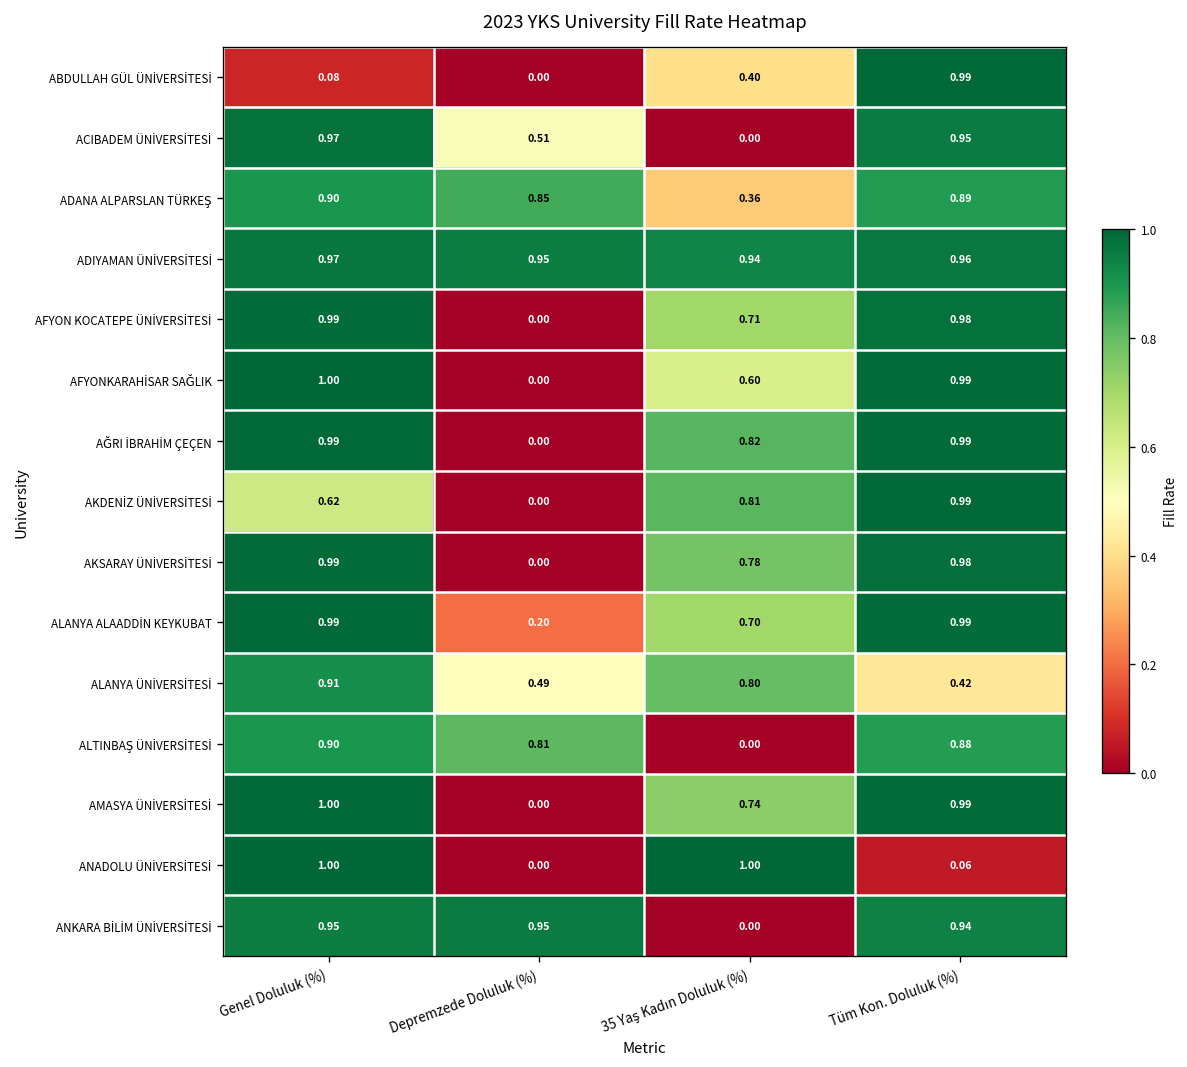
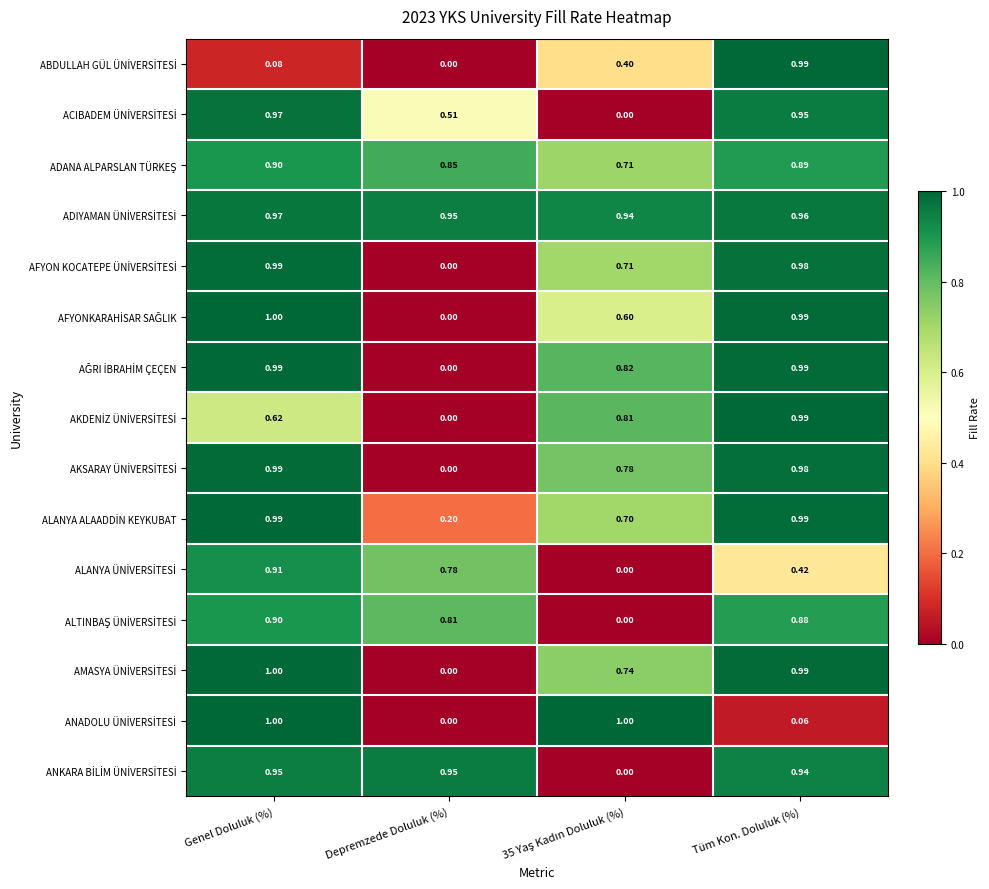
  {
    "ABDULLAH GÜL ÜNİVERSİTESİ": {
      "Genel Doluluk (%)": 0.08,
      "Depremzede Doluluk (%)": 0.00,
      "35 Yaş Kadın Doluluk (%)": 0.40,
      "Tüm Kon. Doluluk (%)": 0.99
    },
    "ACIBADEM ÜNİVERSİTESİ": {
      "Genel Doluluk (%)": 0.97,
      "Depremzede Doluluk (%)": 0.51,
      "35 Yaş Kadın Doluluk (%)": 0.00,
      "Tüm Kon. Doluluk (%)": 0.95
    },
    "ADANA ALPARSLAN TÜRKEŞ": {
      "Genel Doluluk (%)": 0.90,
      "Depremzede Doluluk (%)": 0.85,
-     "35 Yaş Kadın Doluluk (%)": 0.36,
+     "35 Yaş Kadın Doluluk (%)": 0.71,
      "Tüm Kon. Doluluk (%)": 0.89
    },
    "ADIYAMAN ÜNİVERSİTESİ": {
      "Genel Doluluk (%)": 0.97,
      "Depremzede Doluluk (%)": 0.95,
      "35 Yaş Kadın Doluluk (%)": 0.94,
      "Tüm Kon. Doluluk (%)": 0.96
    },
    "AFYON KOCATEPE ÜNİVERSİTESİ": {
      "Genel Doluluk (%)": 0.99,
      "Depremzede Doluluk (%)": 0.00,
      "35 Yaş Kadın Doluluk (%)": 0.71,
      "Tüm Kon. Doluluk (%)": 0.98
    },
    "AFYONKARAHİSAR SAĞLIK": {
      "Genel Doluluk (%)": 1.00,
      "Depremzede Doluluk (%)": 0.00,
      "35 Yaş Kadın Doluluk (%)": 0.60,
      "Tüm Kon. Doluluk (%)": 0.99
    },
    "AĞRI İBRAHİM ÇEÇEN": {
      "Genel Doluluk (%)": 0.99,
      "Depremzede Doluluk (%)": 0.00,
      "35 Yaş Kadın Doluluk (%)": 0.82,
      "Tüm Kon. Doluluk (%)": 0.99
    },
    "AKDENİZ ÜNİVERSİTESİ": {
      "Genel Doluluk (%)": 0.62,
      "Depremzede Doluluk (%)": 0.00,
      "35 Yaş Kadın Doluluk (%)": 0.81,
      "Tüm Kon. Doluluk (%)": 0.99
    },
    "AKSARAY ÜNİVERSİTESİ": {
      "Genel Doluluk (%)": 0.99,
      "Depremzede Doluluk (%)": 0.00,
      "35 Yaş Kadın Doluluk (%)": 0.78,
      "Tüm Kon. Doluluk (%)": 0.98
    },
    "ALANYA ALAADDİN KEYKUBAT": {
      "Genel Doluluk (%)": 0.99,
      "Depremzede Doluluk (%)": 0.20,
      "35 Yaş Kadın Doluluk (%)": 0.70,
      "Tüm Kon. Doluluk (%)": 0.99
    },
    "ALANYA ÜNİVERSİTESİ": {
      "Genel Doluluk (%)": 0.91,
-     "Depremzede Doluluk (%)": 0.49,
-     "35 Yaş Kadın Doluluk (%)": 0.80,
+     "Depremzede Doluluk (%)": 0.78,
+     "35 Yaş Kadın Doluluk (%)": 0.00,
      "Tüm Kon. Doluluk (%)": 0.42
    },
    "ALTINBAŞ ÜNİVERSİTESİ": {
      "Genel Doluluk (%)": 0.90,
      "Depremzede Doluluk (%)": 0.81,
      "35 Yaş Kadın Doluluk (%)": 0.00,
      "Tüm Kon. Doluluk (%)": 0.88
    },
    "AMASYA ÜNİVERSİTESİ": {
      "Genel Doluluk (%)": 1.00,
      "Depremzede Doluluk (%)": 0.00,
      "35 Yaş Kadın Doluluk (%)": 0.74,
      "Tüm Kon. Doluluk (%)": 0.99
    },
    "ANADOLU ÜNİVERSİTESİ": {
      "Genel Doluluk (%)": 1.00,
      "Depremzede Doluluk (%)": 0.00,
      "35 Yaş Kadın Doluluk (%)": 1.00,
      "Tüm Kon. Doluluk (%)": 0.06
    },
    "ANKARA BİLİM ÜNİVERSİTESİ": {
      "Genel Doluluk (%)": 0.95,
      "Depremzede Doluluk (%)": 0.95,
      "35 Yaş Kadın Doluluk (%)": 0.00,
      "Tüm Kon. Doluluk (%)": 0.94
    }
  }
